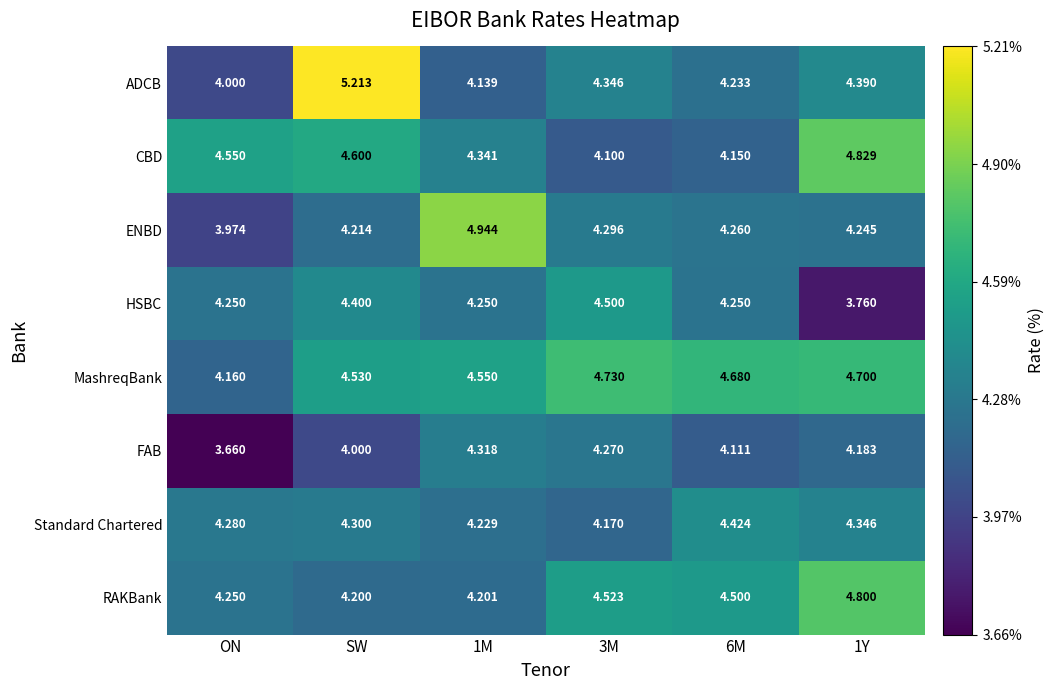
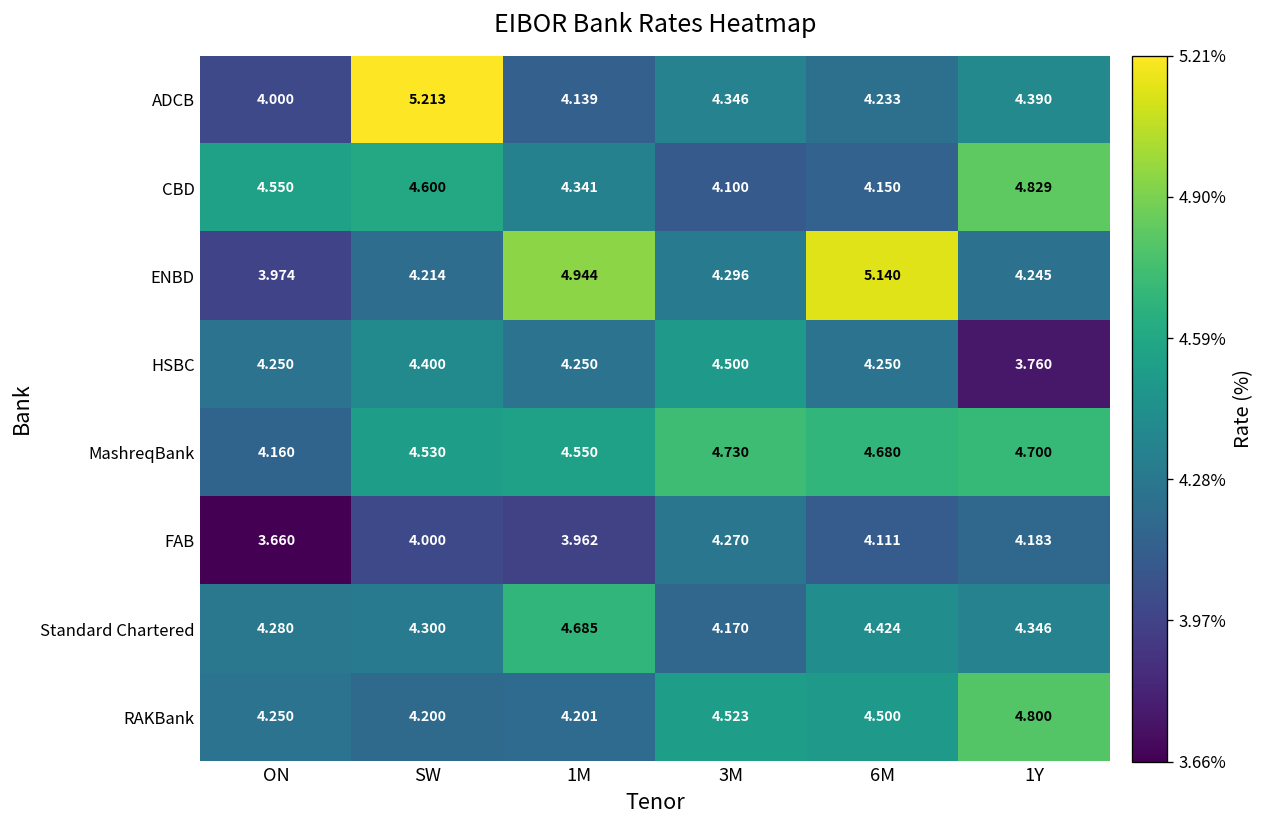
  {
    "ADCB": {
      "ON": 4.000,
      "SW": 5.213,
      "1M": 4.139,
      "3M": 4.346,
      "6M": 4.233,
      "1Y": 4.390
    },
    "CBD": {
      "ON": 4.550,
      "SW": 4.600,
      "1M": 4.341,
      "3M": 4.100,
      "6M": 4.150,
      "1Y": 4.829
    },
    "ENBD": {
      "ON": 3.974,
      "SW": 4.214,
      "1M": 4.944,
      "3M": 4.296,
-     "6M": 4.260,
+     "6M": 5.140,
      "1Y": 4.245
    },
    "HSBC": {
      "ON": 4.250,
      "SW": 4.400,
      "1M": 4.250,
      "3M": 4.500,
      "6M": 4.250,
      "1Y": 3.760
    },
    "MashreqBank": {
      "ON": 4.160,
      "SW": 4.530,
      "1M": 4.550,
      "3M": 4.730,
      "6M": 4.680,
      "1Y": 4.700
    },
    "FAB": {
      "ON": 3.660,
      "SW": 4.000,
-     "1M": 4.318,
+     "1M": 3.962,
      "3M": 4.270,
      "6M": 4.111,
      "1Y": 4.183
    },
    "Standard Chartered": {
      "ON": 4.280,
      "SW": 4.300,
-     "1M": 4.229,
+     "1M": 4.685,
      "3M": 4.170,
      "6M": 4.424,
      "1Y": 4.346
    },
    "RAKBank": {
      "ON": 4.250,
      "SW": 4.200,
      "1M": 4.201,
      "3M": 4.523,
      "6M": 4.500,
      "1Y": 4.800
    }
  }
